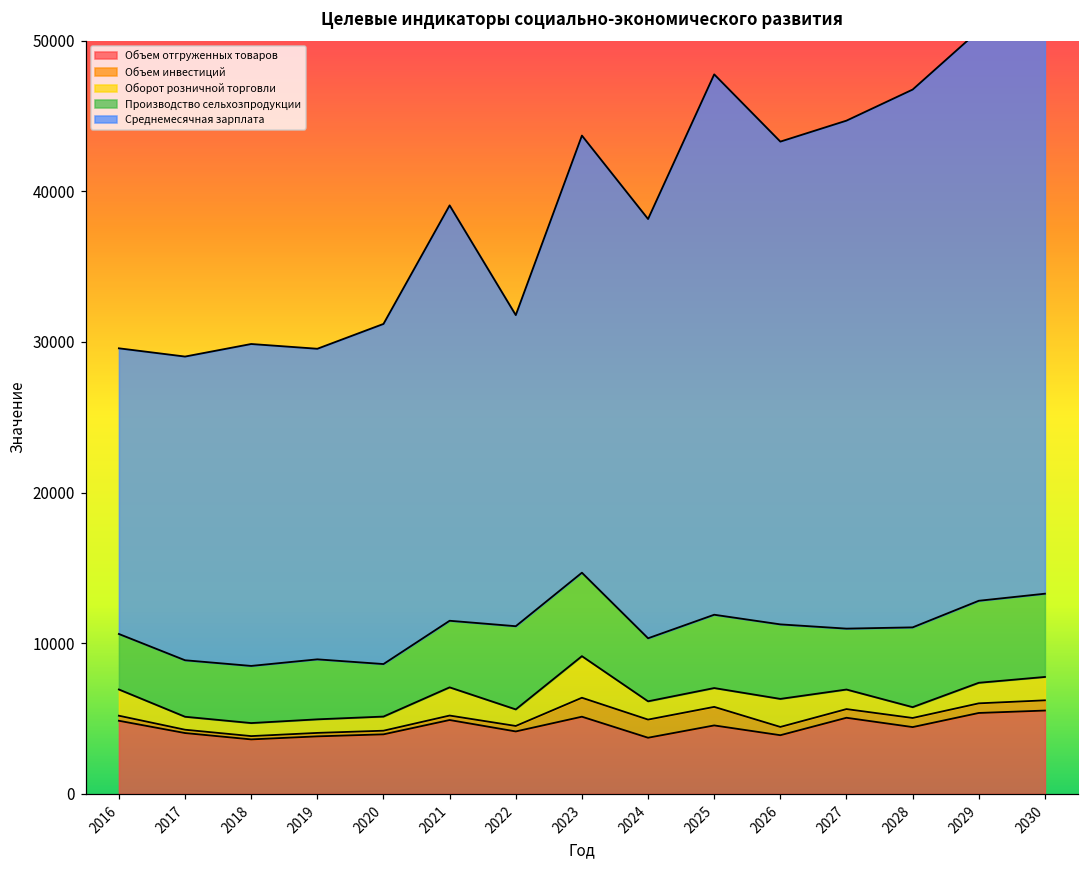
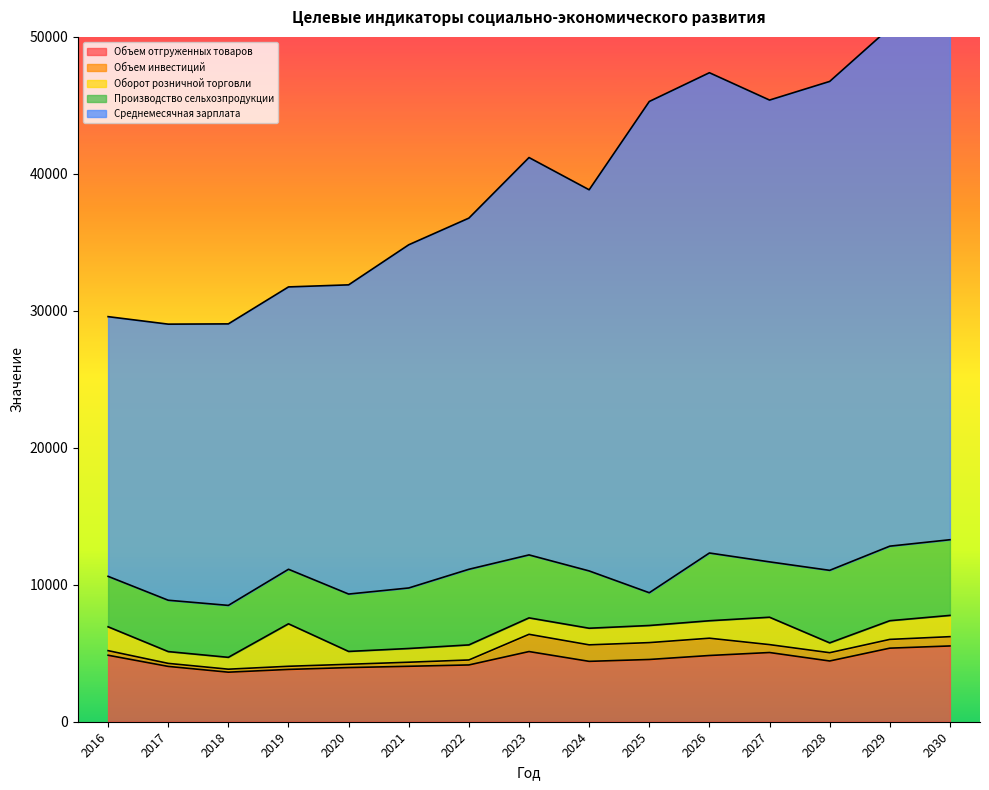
  {
    "Объем отгруженных товаров": {
      "2016": 4900,
      "2017": 4000,
      "2018": 3600,
      "2019": 3800,
      "2020": 4000,
-     "2021": 4900,
+     "2021": 4000,
      "2022": 4100,
      "2023": 5100,
-     "2024": 3700,
+     "2024": 4400,
      "2025": 4500,
-     "2026": 3900,
+     "2026": 4800,
      "2027": 5100,
      "2028": 4400,
      "2029": 5400,
      "2030": 5500
    },
    "Объем инвестиций": {
      "2016": 300,
      "2017": 200,
      "2018": 200,
      "2019": 200,
      "2020": 200,
      "2021": 300,
      "2022": 400,
      "2023": 1300,
      "2024": 1200,
      "2025": 1200,
-     "2026": 500,
+     "2026": 1300,
      "2027": 600,
      "2028": 600,
      "2029": 600,
      "2030": 700
    },
    "Оборот розничной торговли": {
      "2016": 1700,
      "2017": 900,
      "2018": 900,
-     "2019": 900,
+     "2019": 3100,
      "2020": 900,
-     "2021": 1900,
+     "2021": 1000,
      "2022": 1100,
-     "2023": 2800,
+     "2023": 1200,
      "2024": 1200,
      "2025": 1200,
-     "2026": 1900,
-     "2027": 1300,
+     "2026": 1300,
+     "2027": 2000,
      "2028": 700,
      "2029": 1400,
      "2030": 1600
    },
    "Производство сельхозпродукции": {
      "2016": 3700,
      "2017": 3700,
      "2018": 3800,
      "2019": 4000,
-     "2020": 3500,
+     "2020": 4200,
      "2021": 4400,
      "2022": 5500,
-     "2023": 5500,
+     "2023": 4600,
      "2024": 4200,
-     "2025": 4900,
+     "2025": 2400,
      "2026": 4900,
      "2027": 4000,
      "2028": 5300,
      "2029": 5400,
      "2030": 5500
    },
    "Среднемесячная зарплата": {
      "2016": 19000,
      "2017": 20200,
-     "2018": 21400,
+     "2018": 20600,
      "2019": 20600,
      "2020": 22600,
-     "2021": 27600,
-     "2022": 20600,
+     "2021": 25100,
+     "2022": 25600,
      "2023": 29000,
      "2024": 27800,
      "2025": 35900,
-     "2026": 32000,
+     "2026": 35100,
      "2027": 33700,
      "2028": 35700
    }
  }
